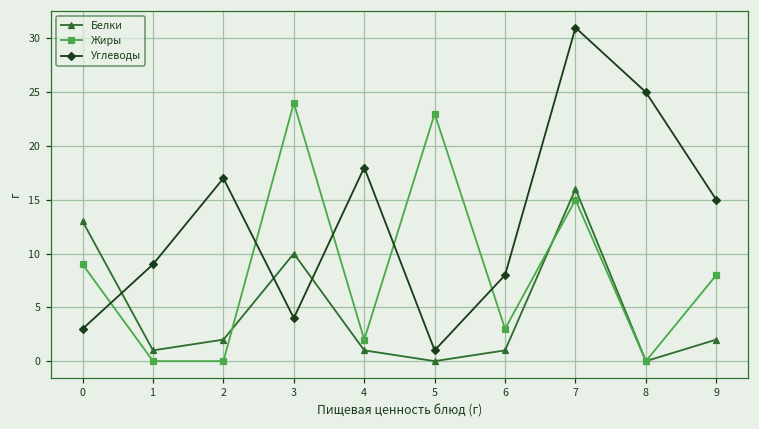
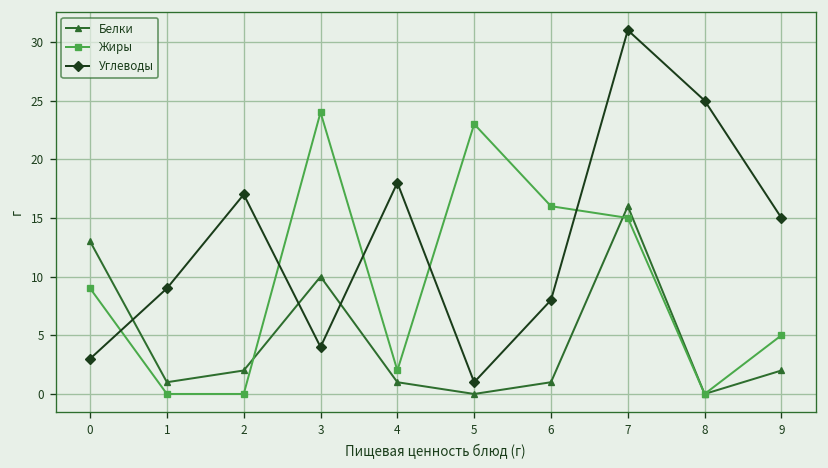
  {
    "Жиры": {
      "0": 9,
      "1": 0,
      "2": 0,
      "3": 24,
      "4": 2,
      "5": 23,
-     "6": 3,
+     "6": 16,
      "7": 15,
-     "9": 8
+     "9": 5
    }
  }
